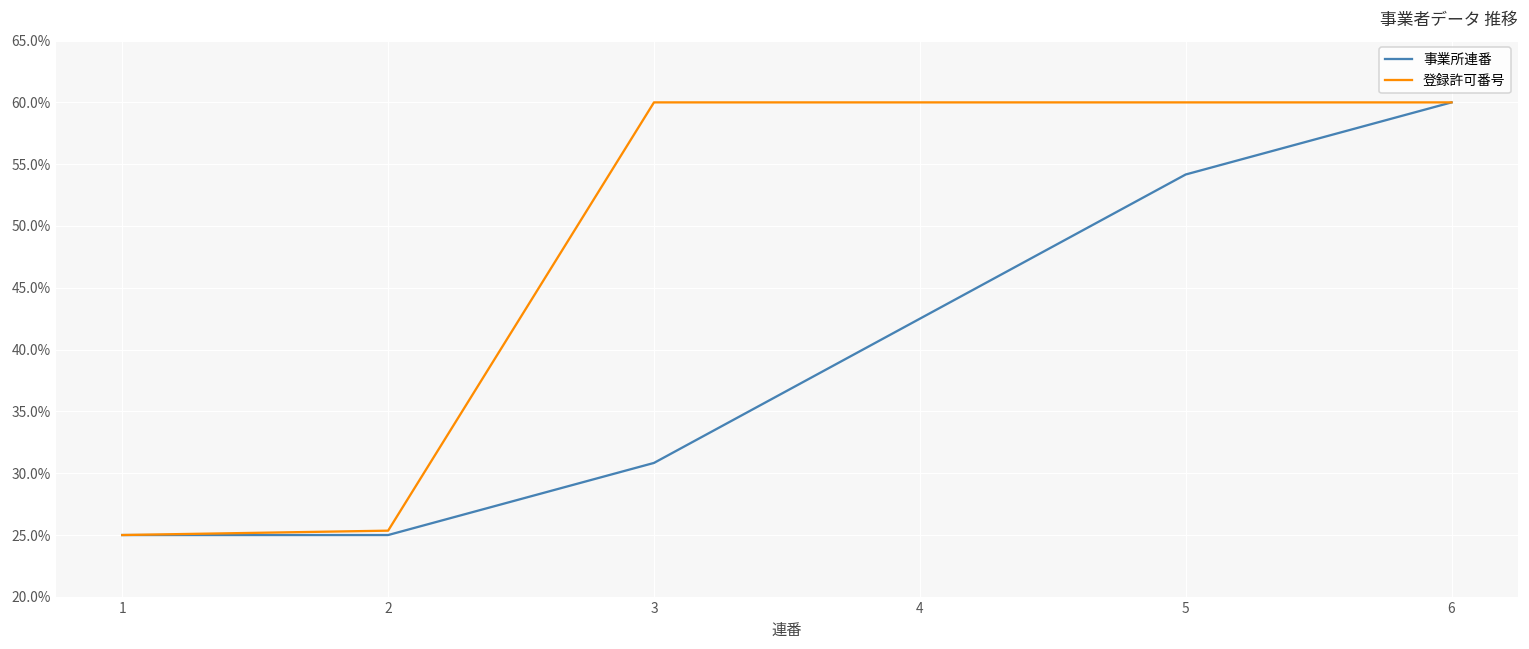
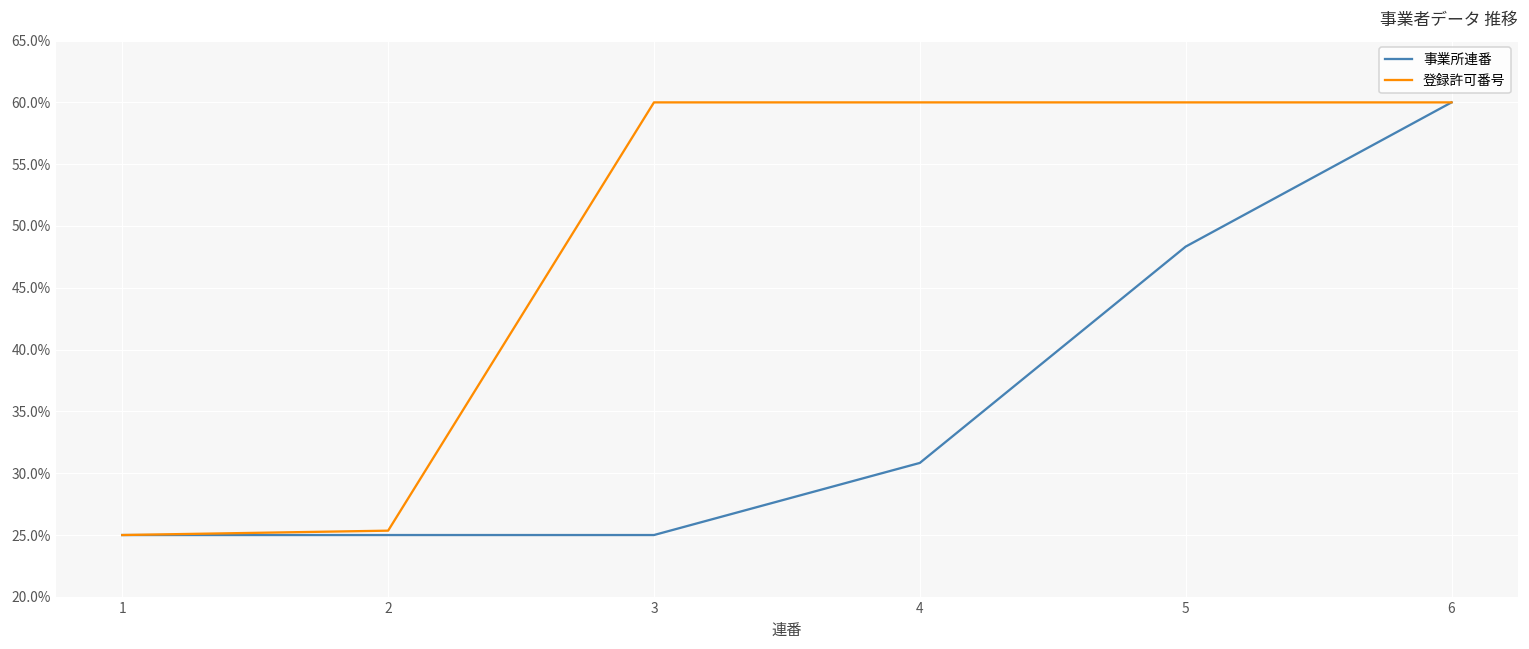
  {
    "事業所連番": {
      "2": "25.0%",
-     "3": "30.8%",
-     "4": "42.5%",
-     "5": "54.2%"
+     "3": "25.0%",
+     "4": "30.8%",
+     "5": "48.3%"
    },
    "登録許可番号": {
      "2": "25.4%",
      "3": "60.0%",
      "4": "60.0%",
      "5": "60.0%"
    }
  }
